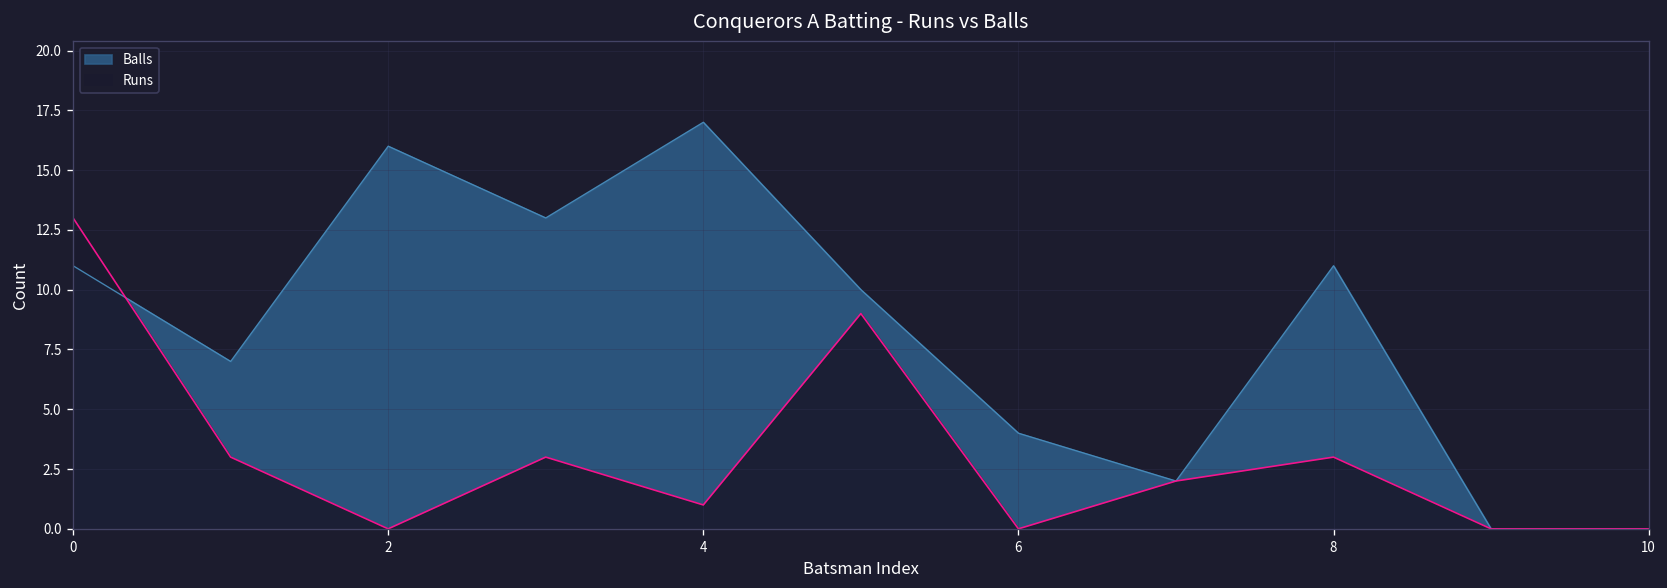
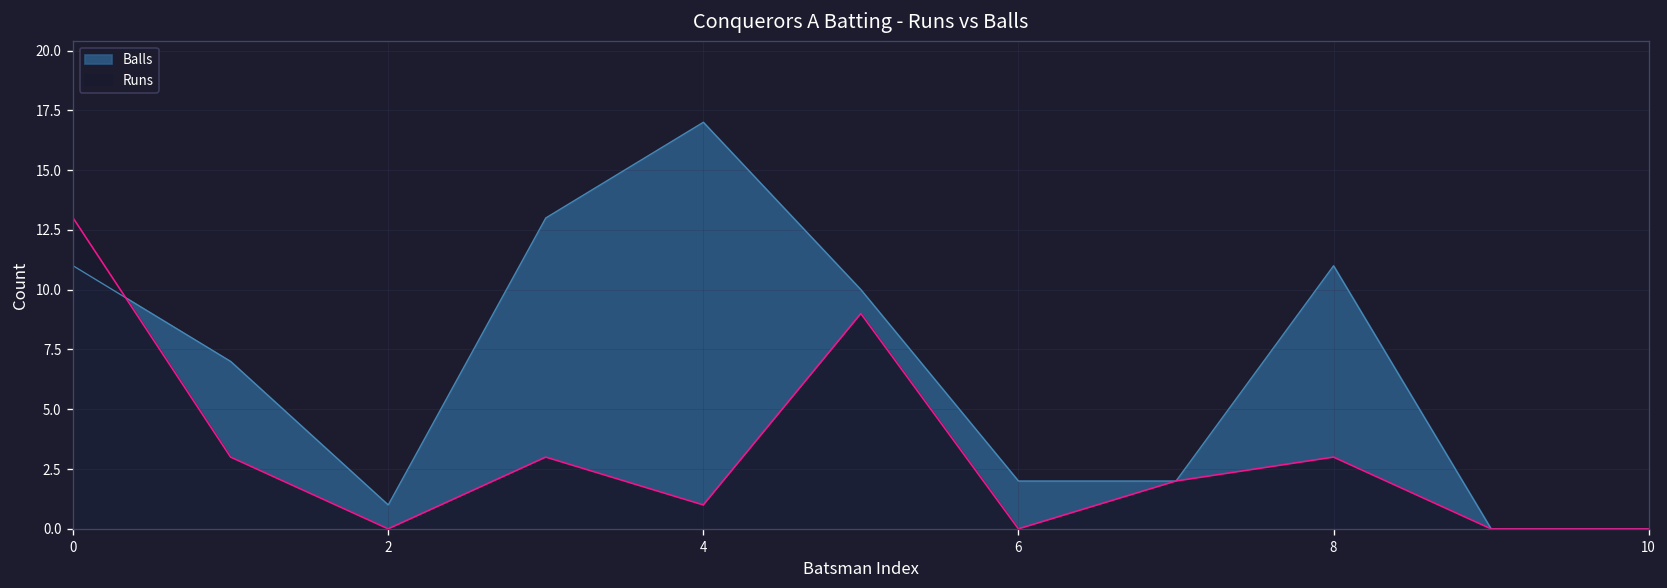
  {
    "Balls": {
      "0": 11,
-     "2": 16,
+     "2": 1,
      "4": 17,
-     "6": 4,
+     "6": 2,
      "8": 11
    },
    "Runs": {
      "0": 13,
      "2": 0,
      "4": 1,
      "6": 0,
      "8": 3
    }
  }
